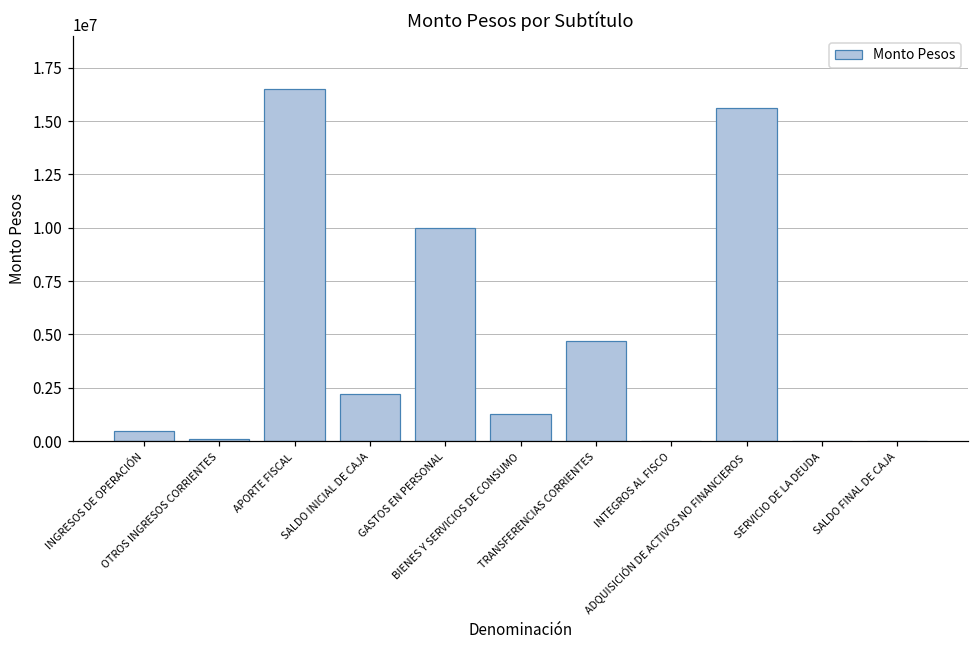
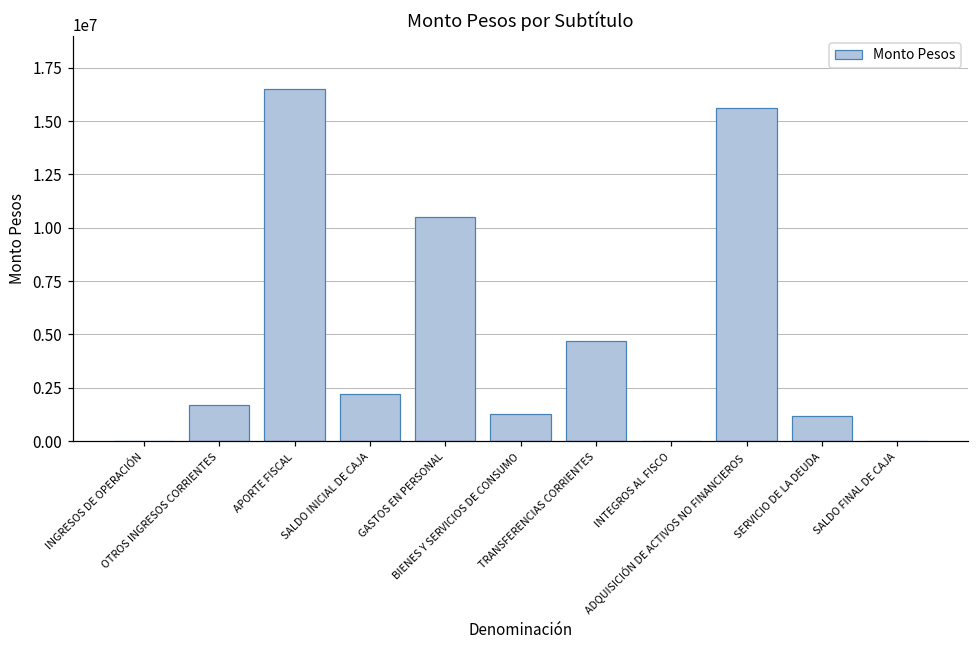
  {
-   "INGRESOS DE OPERACIÓN": 500000,
-   "OTROS INGRESOS CORRIENTES": 100000,
+   "INGRESOS DE OPERACIÓN": 0,
+   "OTROS INGRESOS CORRIENTES": 1700000,
    "APORTE FISCAL": 16500000,
    "SALDO INICIAL DE CAJA": 2200000,
-   "GASTOS EN PERSONAL": 10000000,
+   "GASTOS EN PERSONAL": 10500000,
    "BIENES Y SERVICIOS DE CONSUMO": 1300000,
    "TRANSFERENCIAS CORRIENTES": 4700000,
    "ADQUISICIÓN DE ACTIVOS NO FINANCIEROS": 15600000,
-   "SERVICIO DE LA DEUDA": 0
+   "SERVICIO DE LA DEUDA": 1200000
  }
